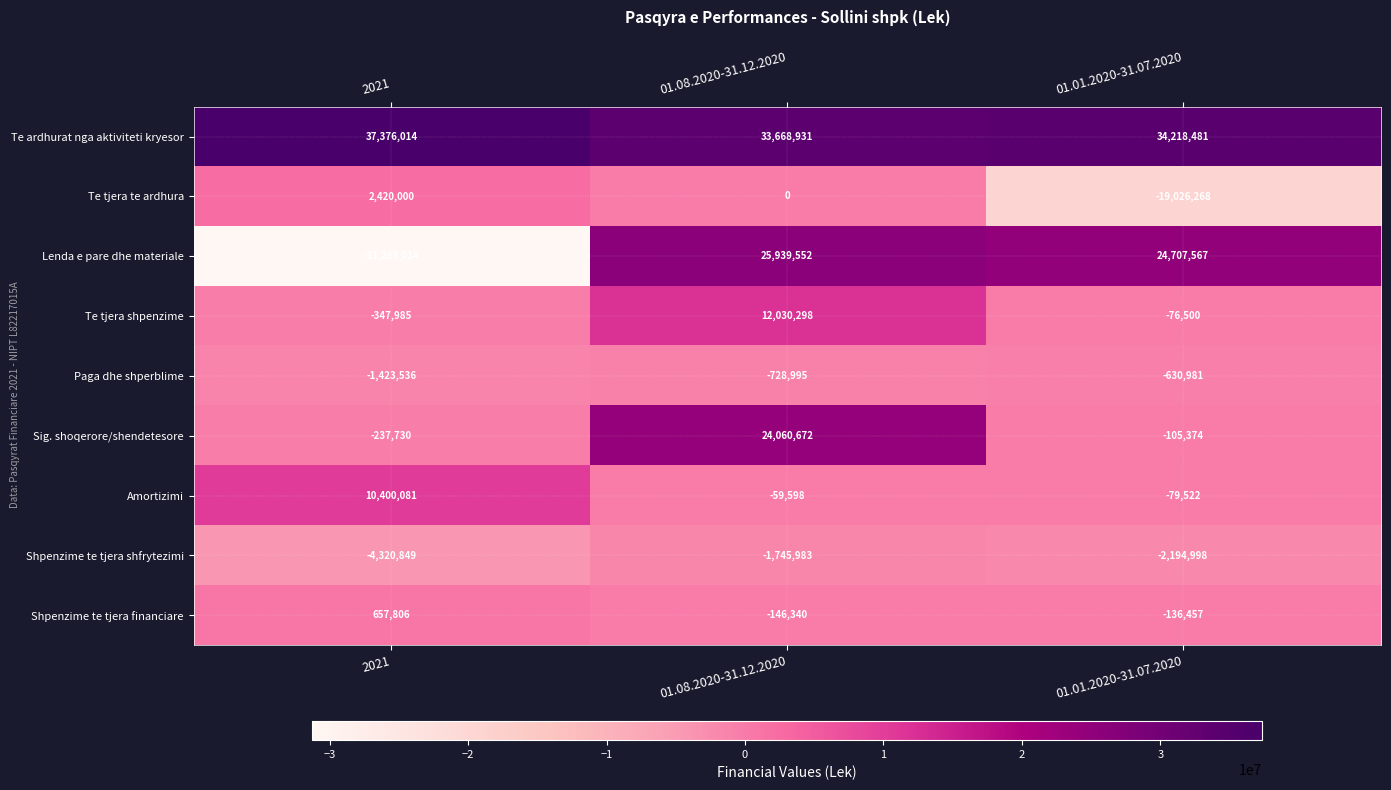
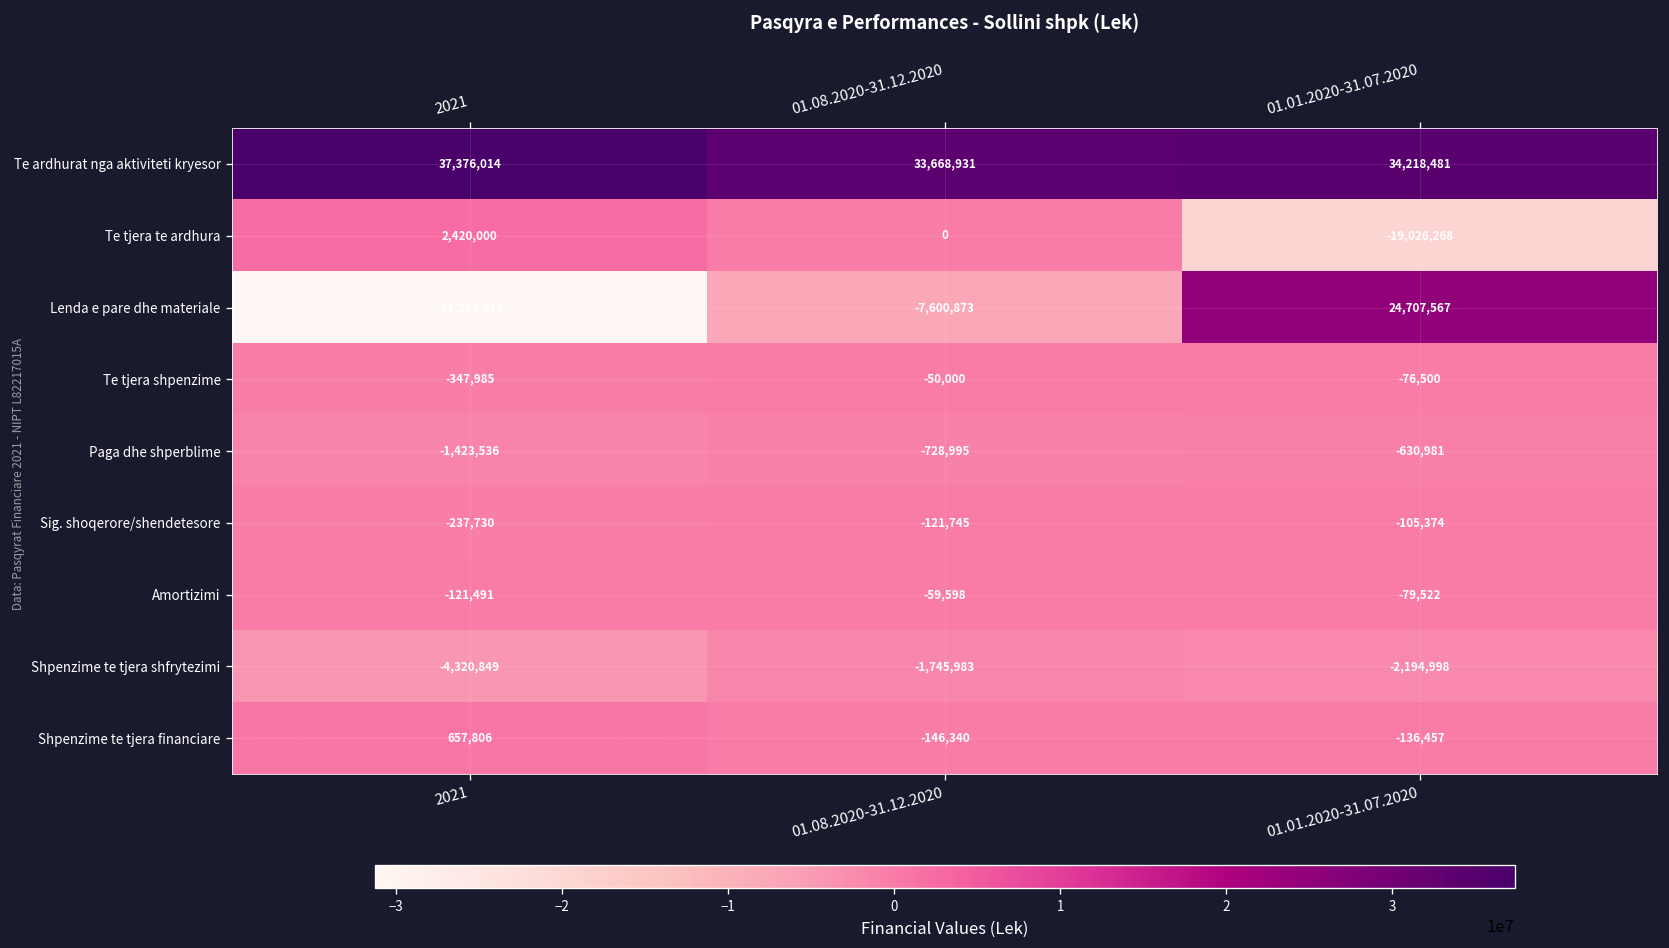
  {
    "Te ardhurat nga aktiviteti kryesor": {
      "2021": "37,376,014",
      "01.08.2020-31.12.2020": "33,668,931",
      "01.01.2020-31.07.2020": "34,218,481"
    },
    "Te tjera te ardhura": {
      "2021": "2,420,000",
      "01.08.2020-31.12.2020": "0"
    },
    "Lenda e pare dhe materiale": {
-     "01.08.2020-31.12.2020": "25,939,552",
+     "01.08.2020-31.12.2020": "-7,600,873",
      "01.01.2020-31.07.2020": "24,707,567"
    },
    "Te tjera shpenzime": {
      "2021": "-347,985",
-     "01.08.2020-31.12.2020": "12,030,298",
+     "01.08.2020-31.12.2020": "-50,000",
      "01.01.2020-31.07.2020": "-76,500"
    },
    "Paga dhe shperblime": {
      "2021": "-1,423,536",
      "01.08.2020-31.12.2020": "-728,995",
      "01.01.2020-31.07.2020": "-630,981"
    },
    "Sig. shoqerore/shendetesore": {
      "2021": "-237,730",
-     "01.08.2020-31.12.2020": "24,060,672",
+     "01.08.2020-31.12.2020": "-121,745",
      "01.01.2020-31.07.2020": "-105,374"
    },
    "Amortizimi": {
-     "2021": "10,400,081",
+     "2021": "-121,491",
      "01.08.2020-31.12.2020": "-59,598",
      "01.01.2020-31.07.2020": "-79,522"
    },
    "Shpenzime te tjera shfrytezimi": {
      "2021": "-4,320,849",
      "01.08.2020-31.12.2020": "-1,745,983",
      "01.01.2020-31.07.2020": "-2,194,998"
    },
    "Shpenzime te tjera financiare": {
      "2021": "657,806",
      "01.08.2020-31.12.2020": "-146,340",
      "01.01.2020-31.07.2020": "-136,457"
    }
  }
